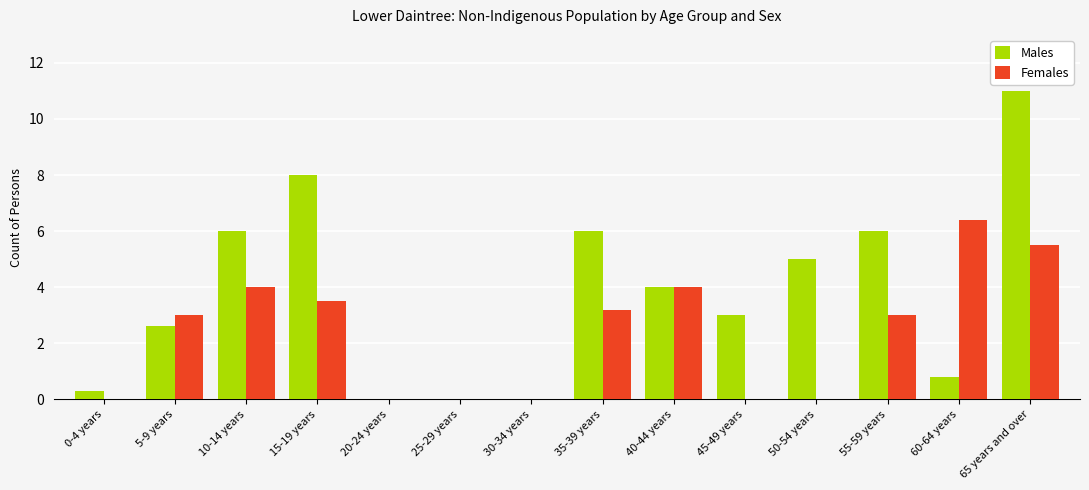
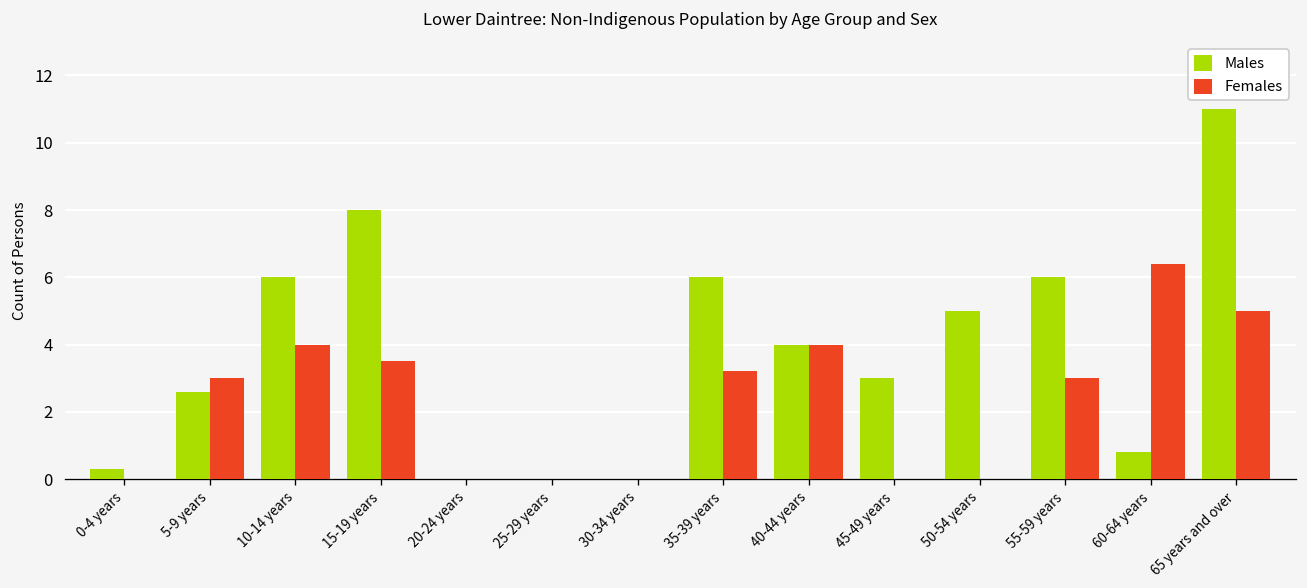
  {
    "Males": {
      "0-4 years": 0.3,
      "5-9 years": 2.6,
      "10-14 years": 6.0,
      "15-19 years": 8.0,
      "20-24 years": 0.0,
      "25-29 years": 0.0,
      "30-34 years": 0.0,
      "35-39 years": 6.0,
      "40-44 years": 4.0,
      "45-49 years": 3.0,
      "50-54 years": 5.0,
      "55-59 years": 6.0,
      "60-64 years": 0.8,
      "65 years and over": 11.0
    },
    "Females": {
      "0-4 years": 0.0,
      "5-9 years": 3.0,
      "10-14 years": 4.0,
      "15-19 years": 3.5,
      "20-24 years": 0.0,
      "25-29 years": 0.0,
      "30-34 years": 0.0,
      "35-39 years": 3.2,
      "40-44 years": 4.0,
      "45-49 years": 0.0,
      "50-54 years": 0.0,
      "55-59 years": 3.0,
      "60-64 years": 6.4,
-     "65 years and over": 5.5
+     "65 years and over": 5.0
    }
  }
